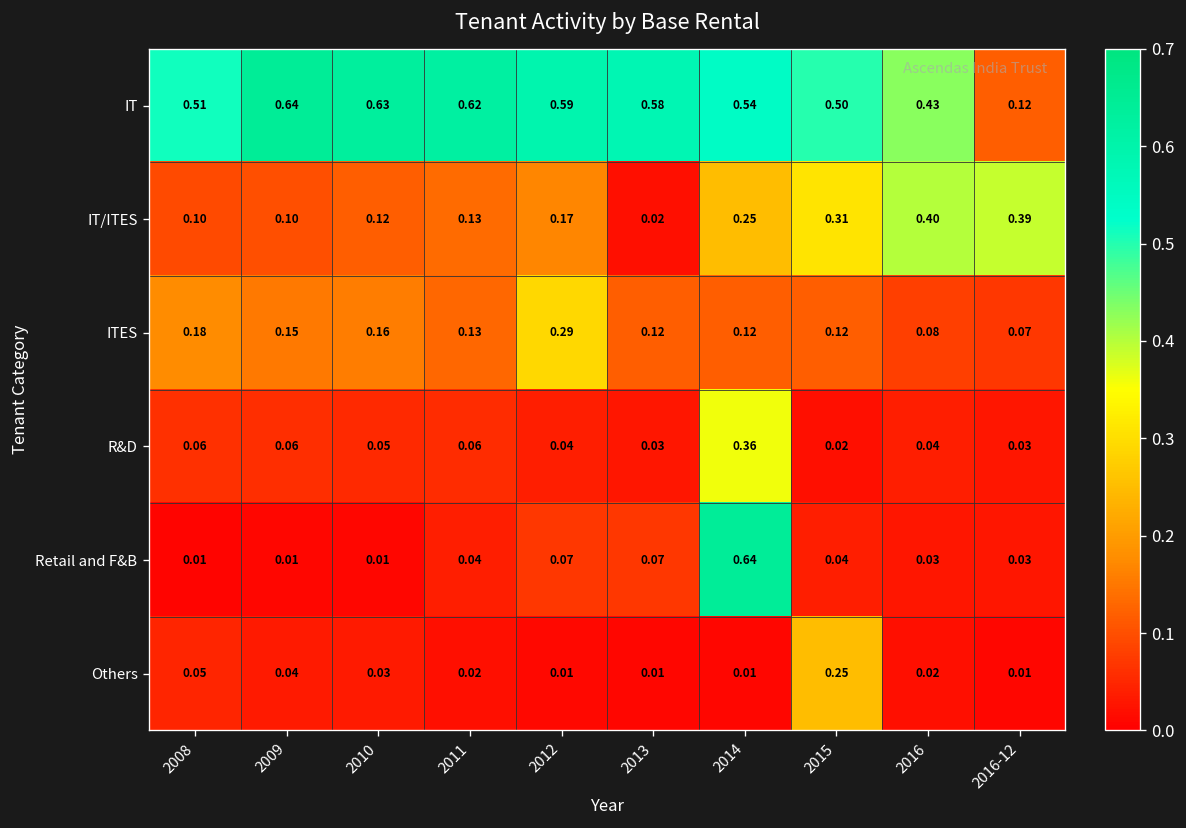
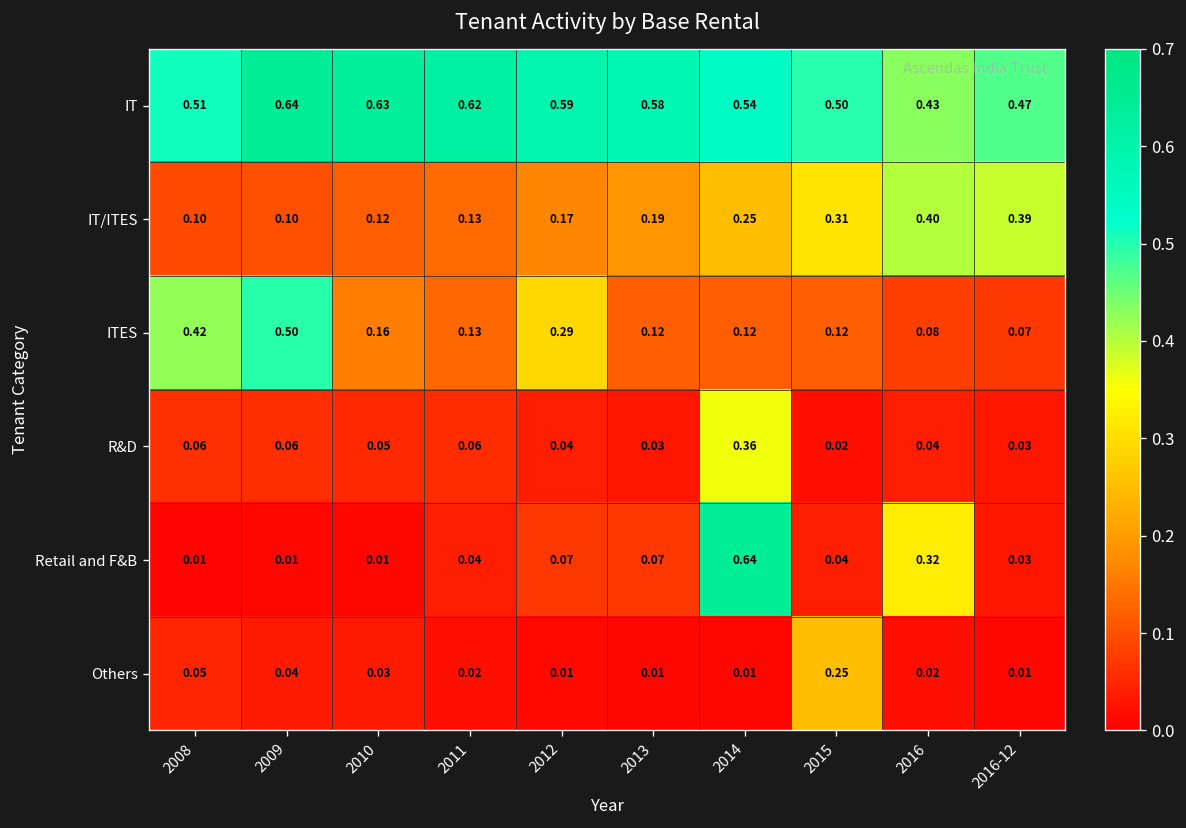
  {
    "IT": {
      "2008": 0.51,
      "2009": 0.64,
      "2010": 0.63,
      "2011": 0.62,
      "2012": 0.59,
      "2013": 0.58,
      "2014": 0.54,
      "2015": 0.50,
      "2016": 0.43,
-     "2016-12": 0.12
+     "2016-12": 0.47
    },
    "IT/ITES": {
      "2008": 0.10,
      "2009": 0.10,
      "2010": 0.12,
      "2011": 0.13,
      "2012": 0.17,
-     "2013": 0.02,
+     "2013": 0.19,
      "2014": 0.25,
      "2015": 0.31,
      "2016": 0.40,
      "2016-12": 0.39
    },
    "ITES": {
-     "2008": 0.18,
-     "2009": 0.15,
+     "2008": 0.42,
+     "2009": 0.50,
      "2010": 0.16,
      "2011": 0.13,
      "2012": 0.29,
      "2013": 0.12,
      "2014": 0.12,
      "2015": 0.12,
      "2016": 0.08,
      "2016-12": 0.07
    },
    "R&D": {
      "2008": 0.06,
      "2009": 0.06,
      "2010": 0.05,
      "2011": 0.06,
      "2012": 0.04,
      "2013": 0.03,
      "2014": 0.36,
      "2015": 0.02,
      "2016": 0.04,
      "2016-12": 0.03
    },
    "Retail and F&B": {
      "2008": 0.01,
      "2009": 0.01,
      "2010": 0.01,
      "2011": 0.04,
      "2012": 0.07,
      "2013": 0.07,
      "2014": 0.64,
      "2015": 0.04,
-     "2016": 0.03,
+     "2016": 0.32,
      "2016-12": 0.03
    },
    "Others": {
      "2008": 0.05,
      "2009": 0.04,
      "2010": 0.03,
      "2011": 0.02,
      "2012": 0.01,
      "2013": 0.01,
      "2014": 0.01,
      "2015": 0.25,
      "2016": 0.02,
      "2016-12": 0.01
    }
  }
